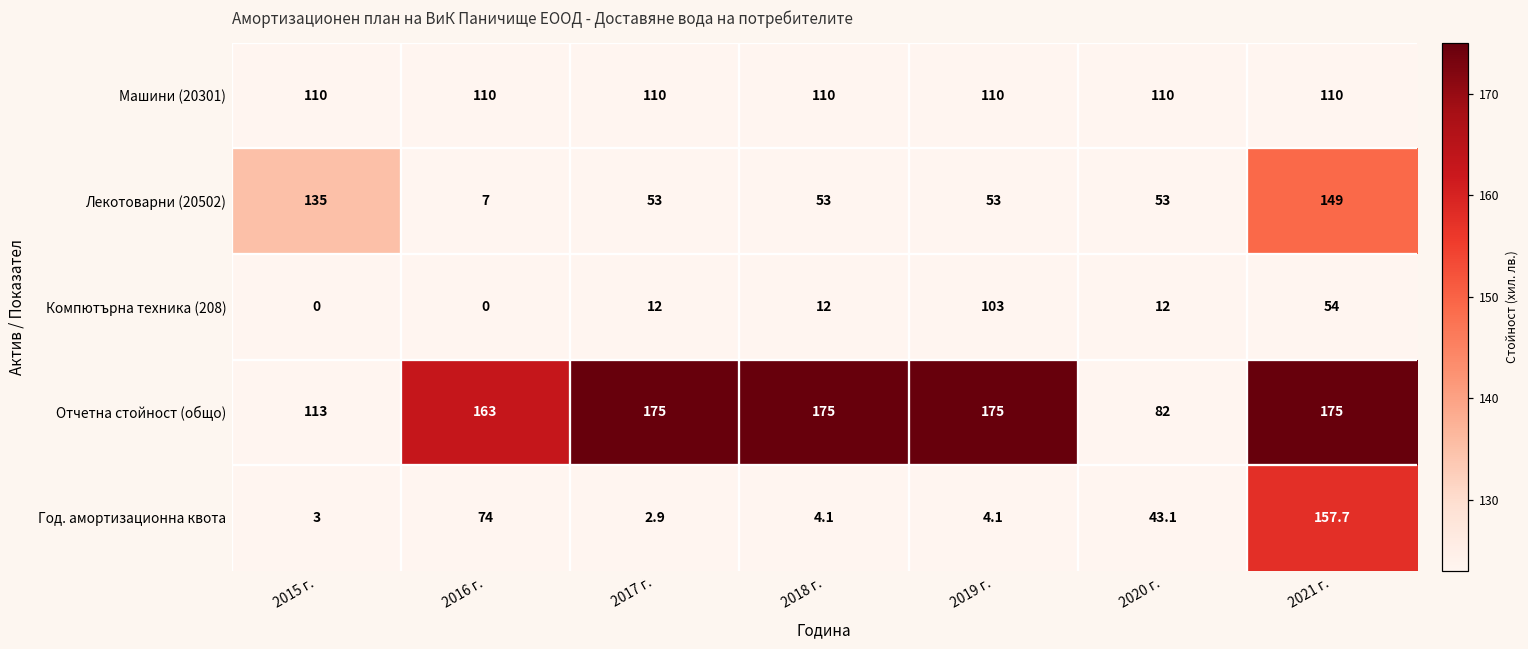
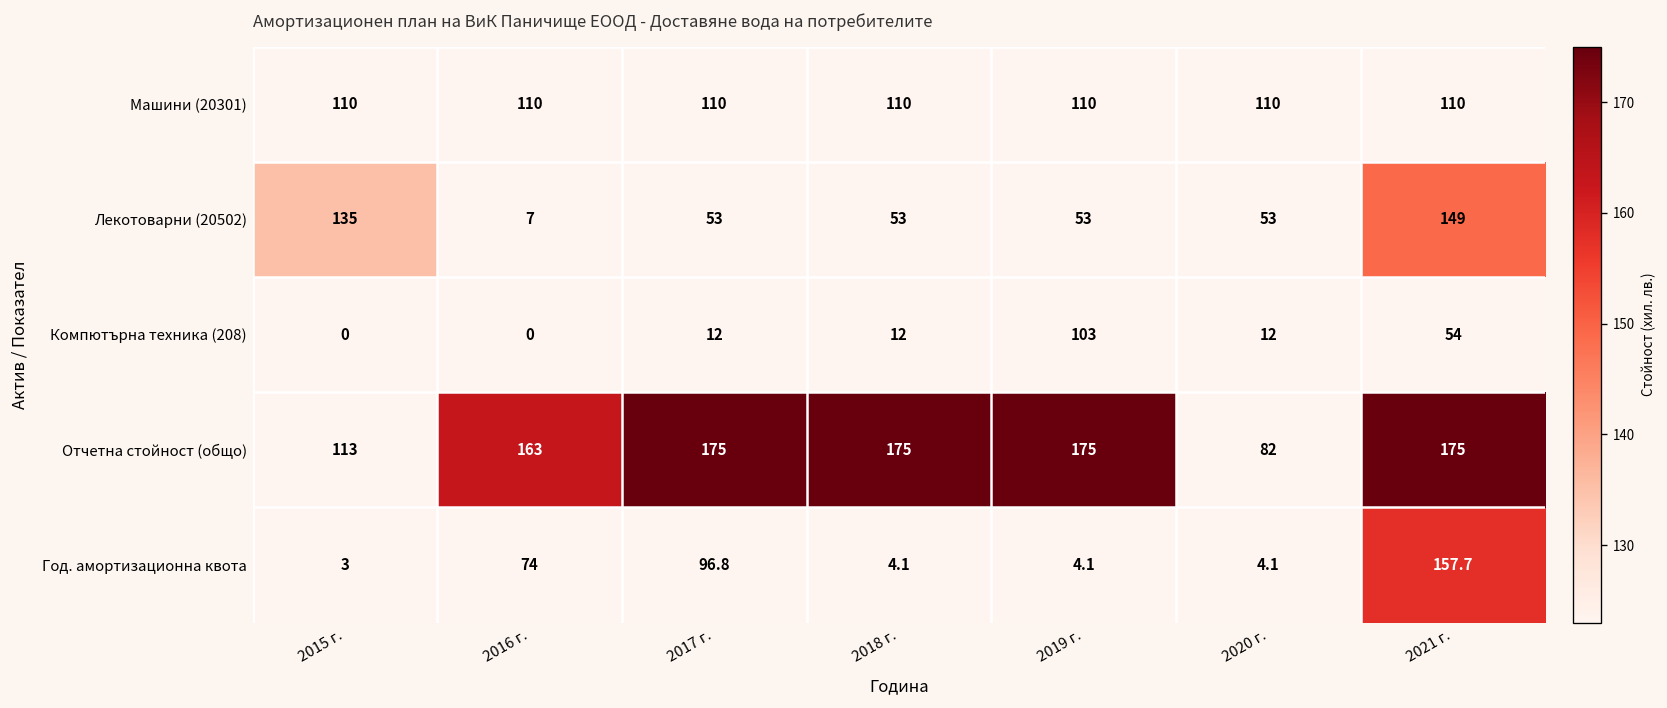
  {
    "Машини (20301)": {
      "2015 г.": 110,
      "2016 г.": 110,
      "2017 г.": 110,
      "2018 г.": 110,
      "2019 г.": 110,
      "2020 г.": 110,
      "2021 г.": 110
    },
    "Лекотоварни (20502)": {
      "2015 г.": 135,
      "2016 г.": 7,
      "2017 г.": 53,
      "2018 г.": 53,
      "2019 г.": 53,
      "2020 г.": 53,
      "2021 г.": 149
    },
    "Компютърна техника (208)": {
      "2015 г.": 0,
      "2016 г.": 0,
      "2017 г.": 12,
      "2018 г.": 12,
      "2019 г.": 103,
      "2020 г.": 12,
      "2021 г.": 54
    },
    "Отчетна стойност (общо)": {
      "2015 г.": 113,
      "2016 г.": 163,
      "2017 г.": 175,
      "2018 г.": 175,
      "2019 г.": 175,
      "2020 г.": 82,
      "2021 г.": 175
    },
    "Год. амортизационна квота": {
      "2015 г.": 3,
      "2016 г.": 74,
-     "2017 г.": 2.9,
+     "2017 г.": 96.8,
      "2018 г.": 4.1,
      "2019 г.": 4.1,
-     "2020 г.": 43.1,
+     "2020 г.": 4.1,
      "2021 г.": 157.7
    }
  }
